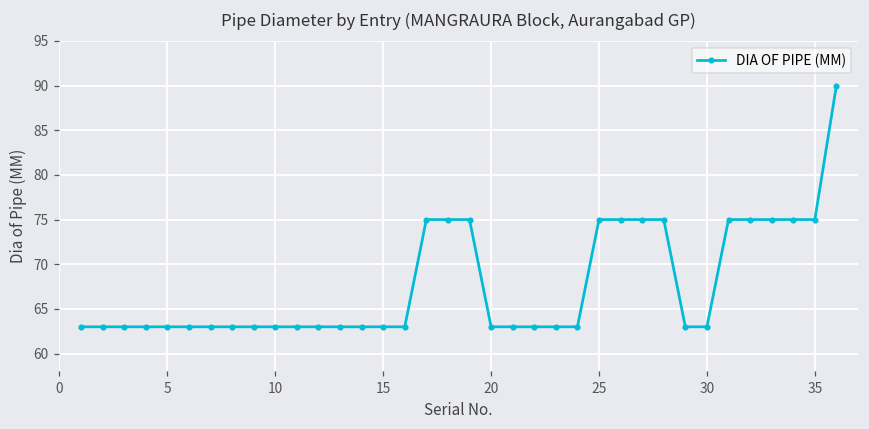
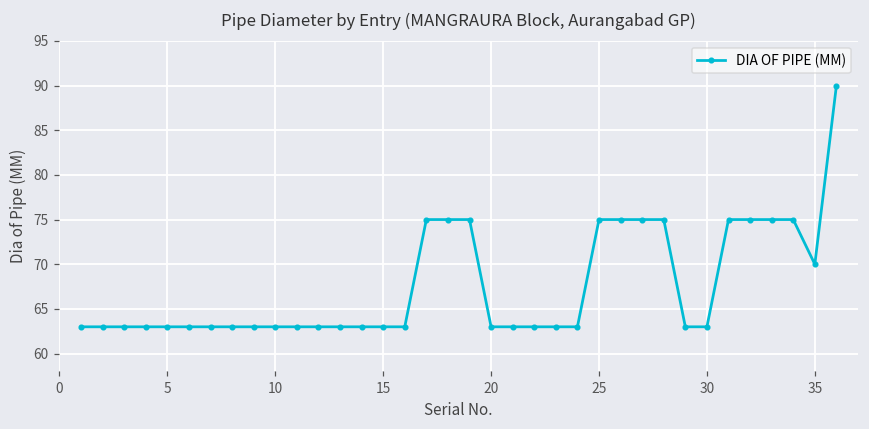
  {
    "5": 63,
    "10": 63,
    "15": 63,
    "20": 63,
    "25": 75,
    "30": 63,
-   "35": 75
+   "35": 70
  }
